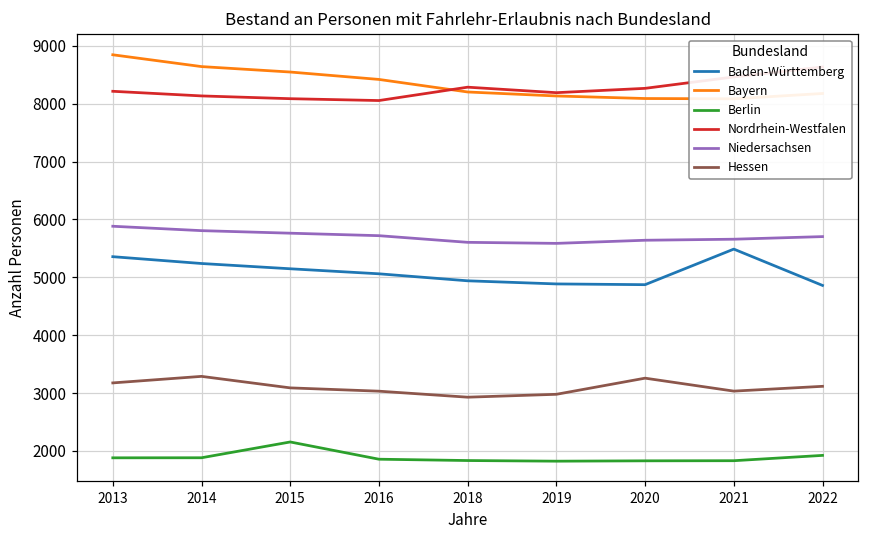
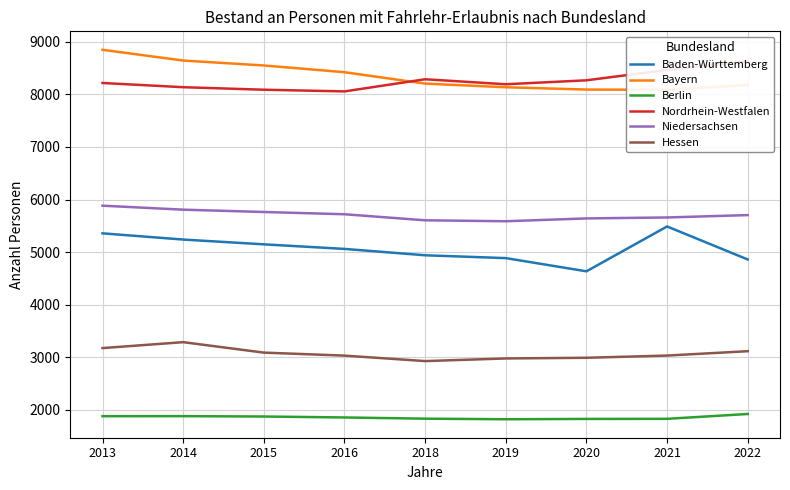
  {
    "Baden-Württemberg": {
      "2013": 5400,
      "2014": 5200,
      "2015": 5100,
      "2016": 5100,
      "2018": 4900,
      "2019": 4900,
-     "2020": 4900,
+     "2020": 4600,
      "2021": 5500,
      "2022": 4900
    },
    "Bayern": {
      "2013": 8800,
      "2014": 8600,
      "2015": 8500,
      "2016": 8400,
      "2018": 8200,
      "2019": 8100,
      "2020": 8100
    },
    "Berlin": {
      "2013": 1900,
      "2014": 1900,
-     "2015": 2200,
+     "2015": 1900,
      "2016": 1900,
      "2018": 1800,
      "2019": 1800,
      "2020": 1800,
      "2021": 1800,
      "2022": 1900
    },
    "Nordrhein-Westfalen": {
      "2013": 8200,
      "2014": 8100,
      "2015": 8100,
      "2016": 8100,
      "2018": 8300,
      "2019": 8200,
      "2020": 8300
    },
    "Niedersachsen": {
      "2013": 5900,
      "2014": 5800,
      "2015": 5800,
      "2016": 5700,
      "2018": 5600,
      "2019": 5600,
      "2020": 5600,
      "2021": 5700,
      "2022": 5700
    },
    "Hessen": {
      "2013": 3200,
      "2014": 3300,
      "2015": 3100,
      "2016": 3000,
      "2018": 2900,
      "2019": 3000,
-     "2020": 3300,
+     "2020": 3000,
      "2021": 3000,
      "2022": 3100
    }
  }
